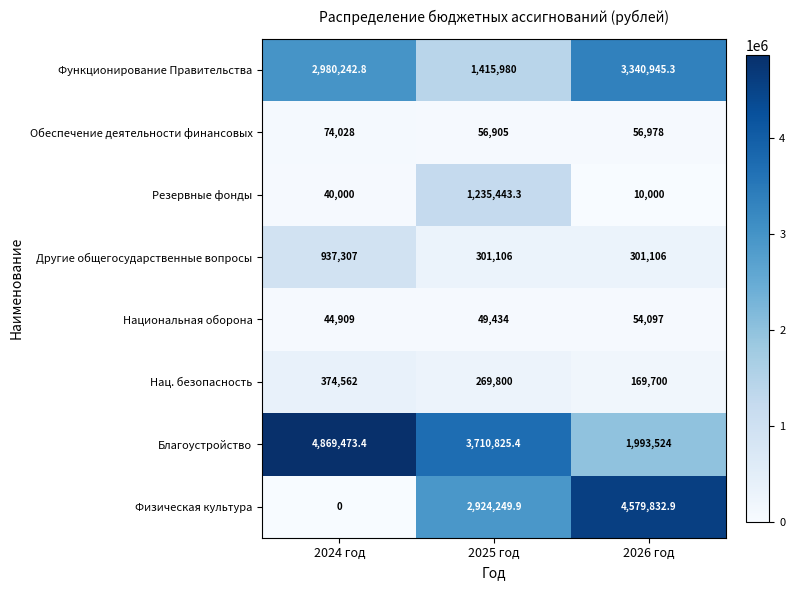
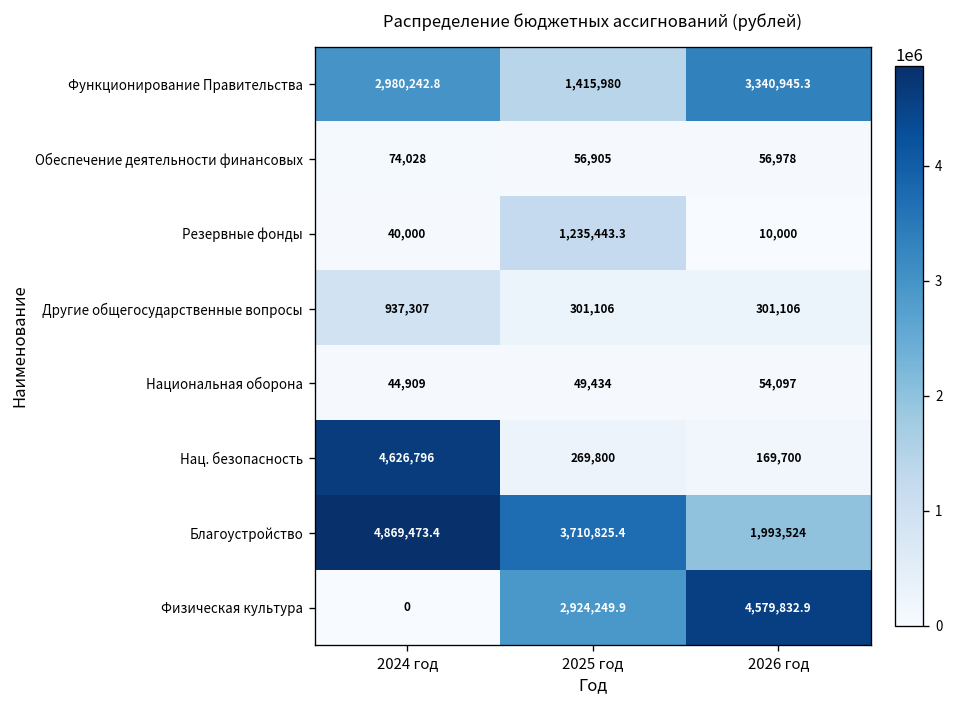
  {
    "Функционирование Правительства": {
      "2024 год": "2,980,242.8",
      "2025 год": "1,415,980",
      "2026 год": "3,340,945.3"
    },
    "Обеспечение деятельности финансовых": {
      "2024 год": "74,028",
      "2025 год": "56,905",
      "2026 год": "56,978"
    },
    "Резервные фонды": {
      "2024 год": "40,000",
      "2025 год": "1,235,443.3",
      "2026 год": "10,000"
    },
    "Другие общегосударственные вопросы": {
      "2024 год": "937,307",
      "2025 год": "301,106",
      "2026 год": "301,106"
    },
    "Национальная оборона": {
      "2024 год": "44,909",
      "2025 год": "49,434",
      "2026 год": "54,097"
    },
    "Нац. безопасность": {
-     "2024 год": "374,562",
+     "2024 год": "4,626,796",
      "2025 год": "269,800",
      "2026 год": "169,700"
    },
    "Благоустройство": {
      "2024 год": "4,869,473.4",
      "2025 год": "3,710,825.4",
      "2026 год": "1,993,524"
    },
    "Физическая культура": {
      "2024 год": "0",
      "2025 год": "2,924,249.9",
      "2026 год": "4,579,832.9"
    }
  }
